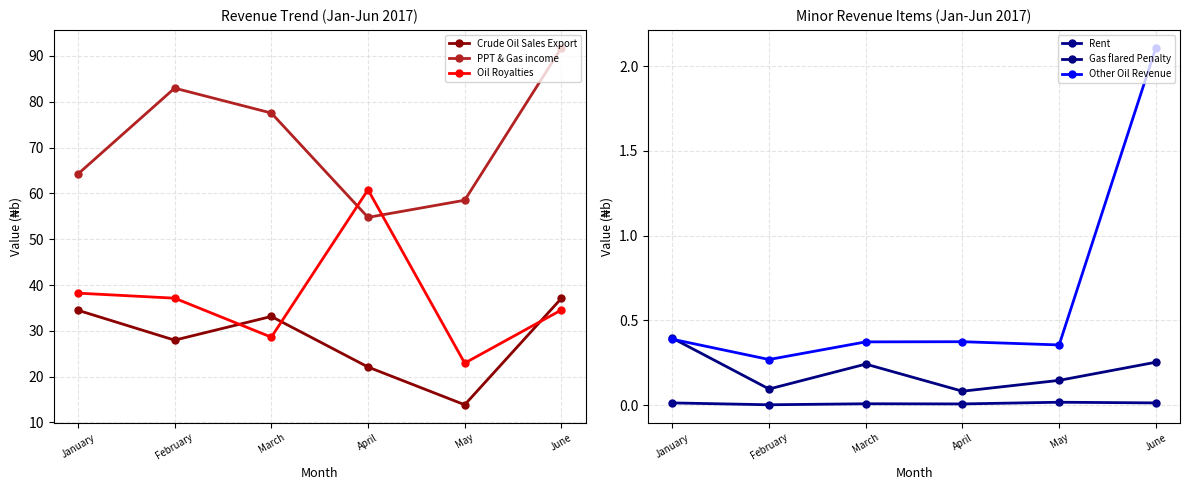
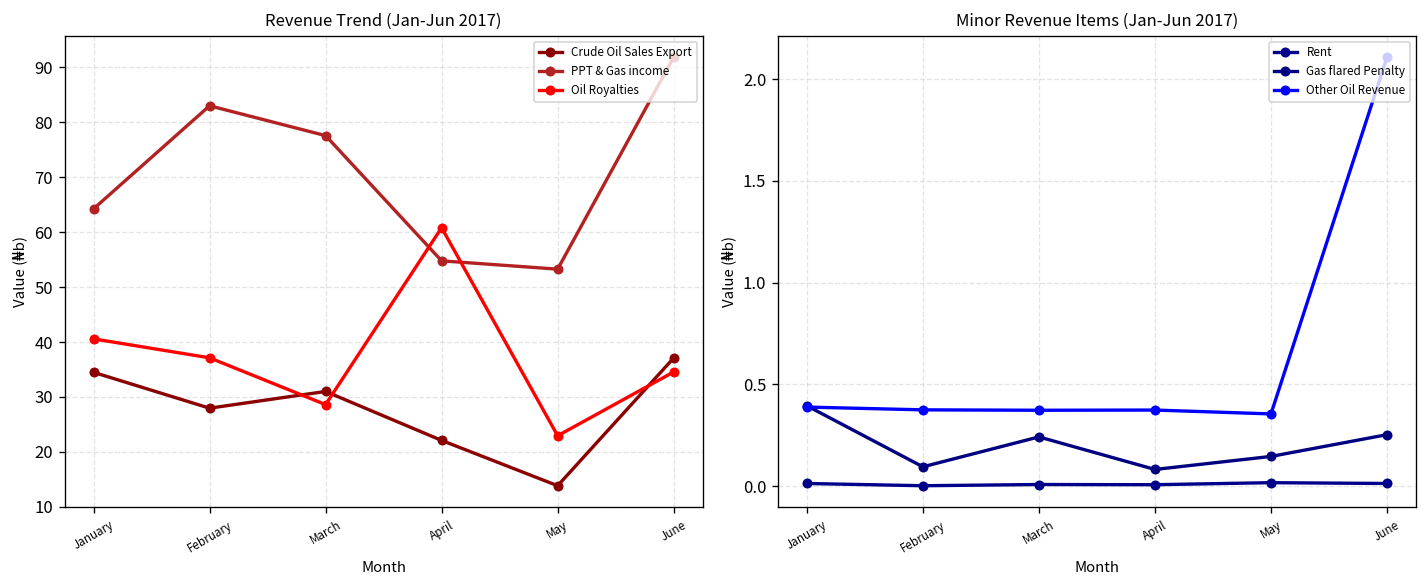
  {
    "Revenue Trend (Jan-Jun 2017)": {
      "Crude Oil Sales Export": {
        "January": 34,
        "February": 28,
-       "March": 33,
+       "March": 31,
        "April": 22,
        "May": 14,
        "June": 37
      },
      "PPT & Gas income": {
        "January": 64,
        "February": 83,
        "March": 78,
        "April": 55,
-       "May": 59
+       "May": 53
      },
      "Oil Royalties": {
-       "January": 38,
+       "January": 41,
        "February": 37,
        "March": 29,
        "April": 61,
        "May": 23,
        "June": 35
      }
    },
    "Minor Revenue Items (Jan-Jun 2017)": {
      "Other Oil Revenue": {
-       "February": 0.27,
+       "February": 0.38,
        "March": 0.37,
        "April": 0.37,
        "May": 0.36
      }
    }
  }
